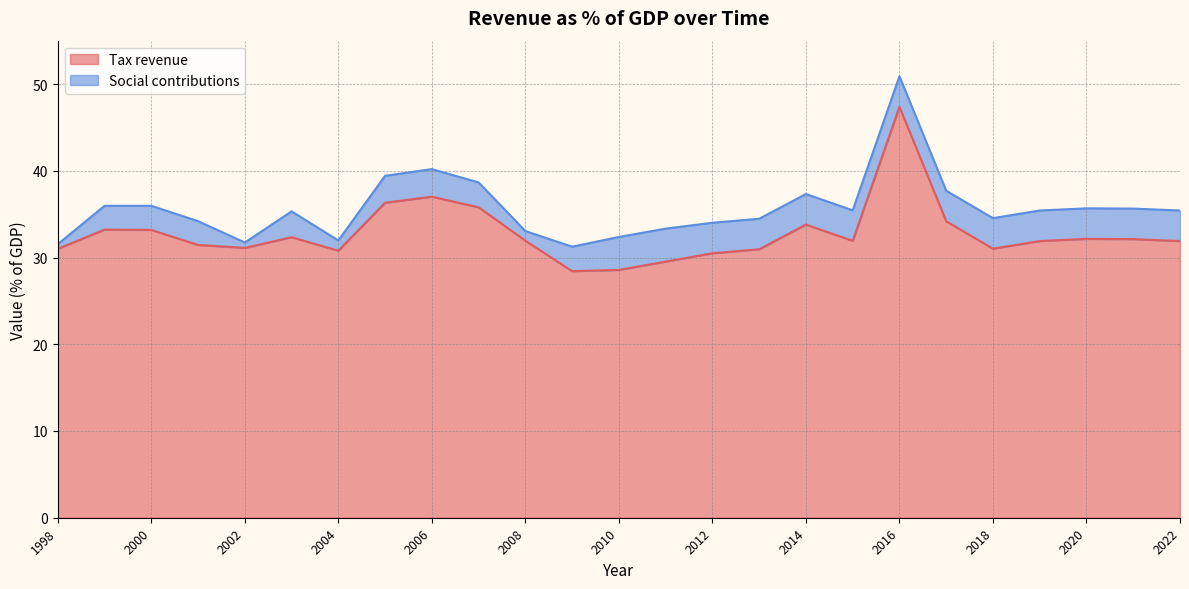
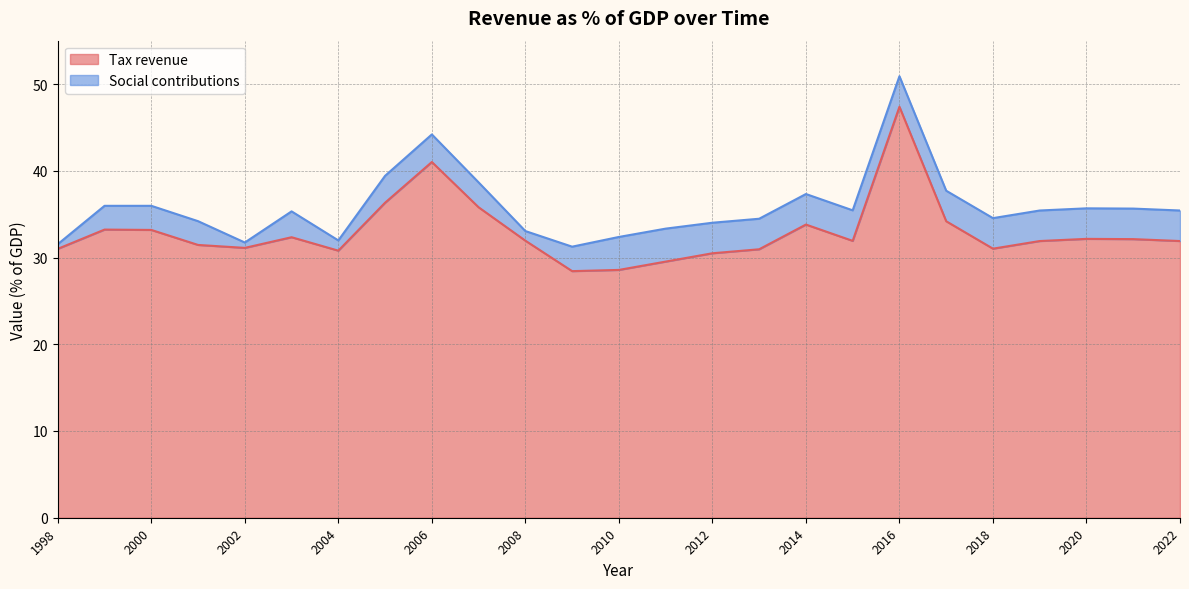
  {
    "Tax revenue": {
      "1998": 31,
      "2000": 33,
      "2002": 31,
      "2004": 31,
-     "2006": 37,
+     "2006": 41,
      "2008": 32,
      "2010": 29,
      "2012": 30,
      "2014": 34,
      "2016": 47,
      "2018": 31,
      "2020": 32,
      "2022": 32
    },
    "Social contributions": {
      "1998": 1,
      "2000": 3,
      "2002": 1,
      "2004": 1,
      "2006": 3,
      "2008": 1,
      "2010": 4,
      "2012": 4,
      "2014": 4,
      "2016": 4,
      "2018": 4,
      "2020": 4,
      "2022": 4
    }
  }
